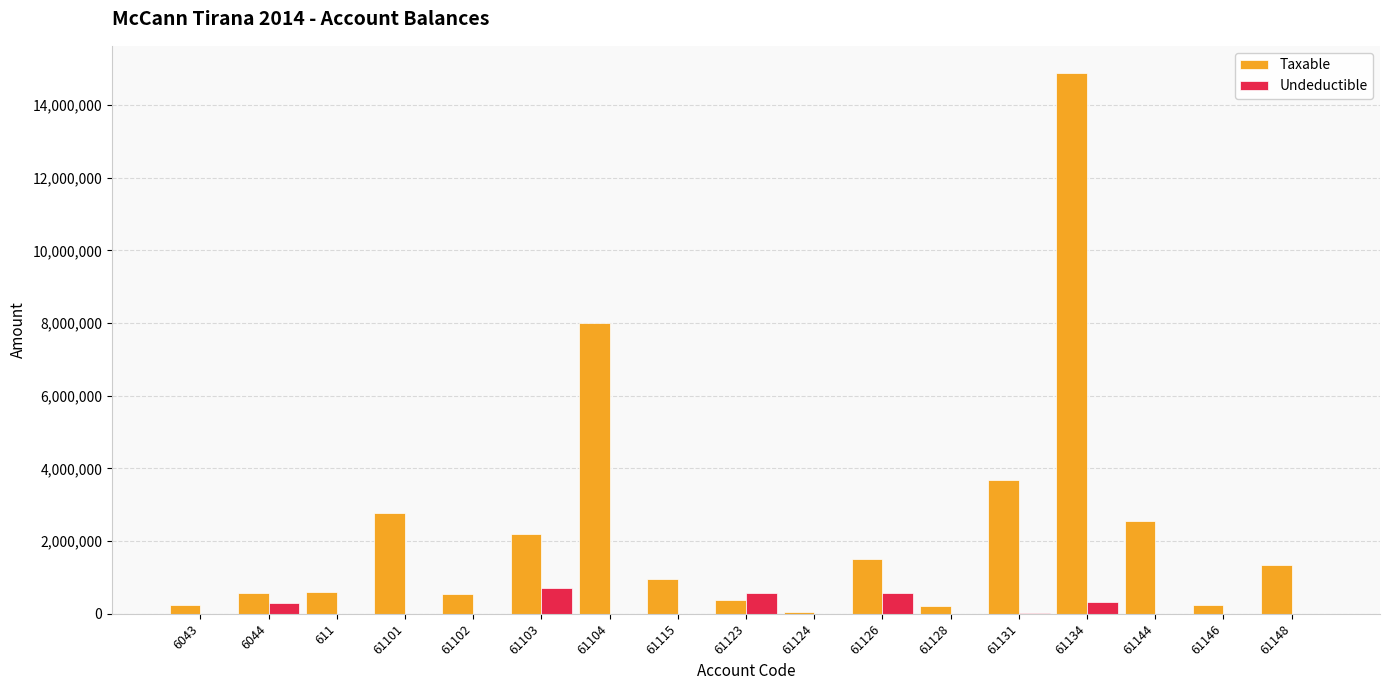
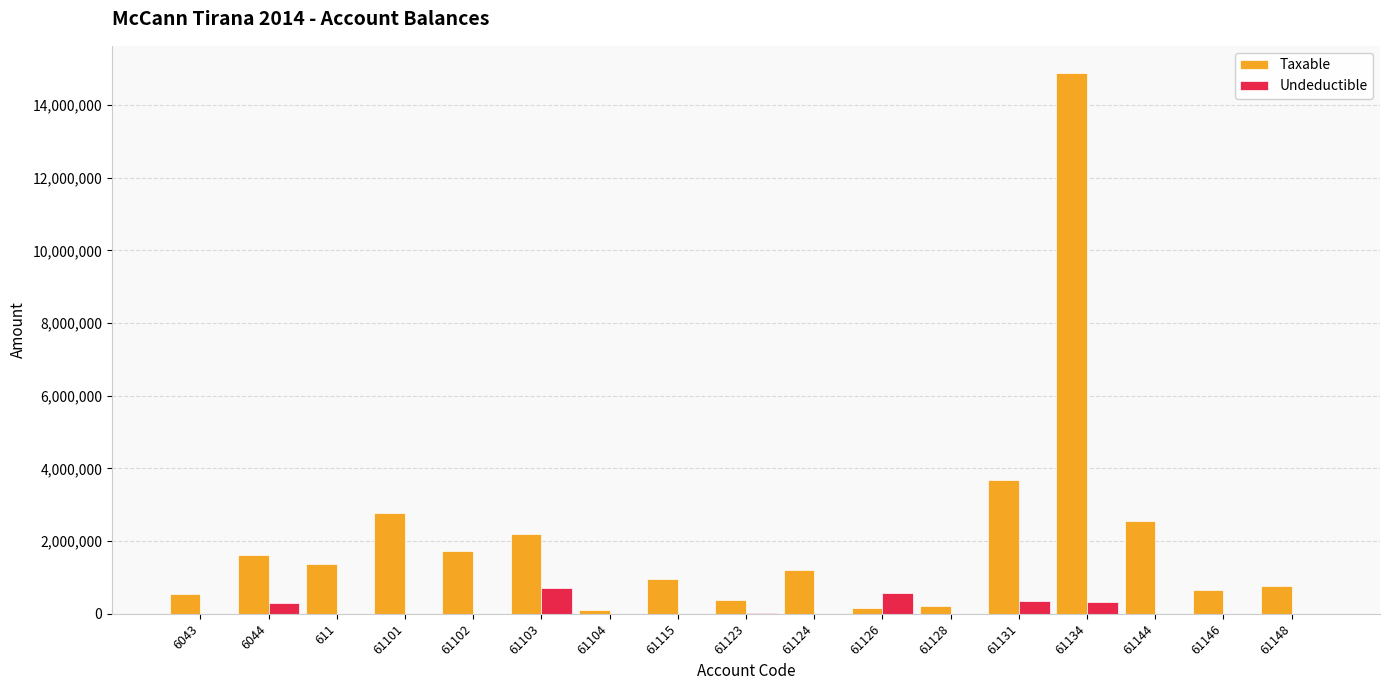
  {
    "Taxable": {
-     "6043": "300,000",
-     "6044": "600,000",
-     "611": "600,000",
+     "6043": "500,000",
+     "6044": "1,600,000",
+     "611": "1,400,000",
      "61101": "2,800,000",
-     "61102": "500,000",
+     "61102": "1,700,000",
      "61103": "2,200,000",
-     "61104": "8,000,000",
+     "61104": "100,000",
      "61115": "1,000,000",
      "61123": "400,000",
-     "61124": "100,000",
-     "61126": "1,500,000",
+     "61124": "1,200,000",
+     "61126": "200,000",
      "61128": "200,000",
      "61131": "3,700,000",
      "61134": "14,900,000",
      "61144": "2,500,000",
-     "61146": "200,000",
-     "61148": "1,300,000"
+     "61146": "700,000",
+     "61148": "800,000"
    },
    "Undeductible": {
      "6043": "0",
      "6044": "300,000",
      "611": "0",
      "61101": "0",
      "61102": "0",
      "61103": "700,000",
      "61104": "0",
-     "61123": "600,000",
+     "61123": "0",
      "61124": "0",
      "61126": "600,000",
      "61128": "0",
-     "61131": "0",
+     "61131": "400,000",
      "61134": "300,000",
      "61144": "0",
      "61146": "0",
      "61148": "0"
    }
  }
